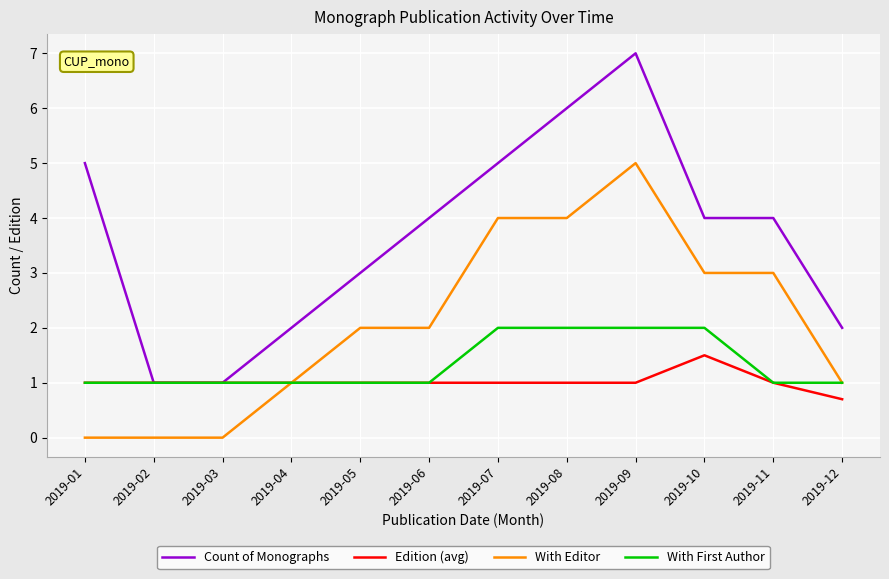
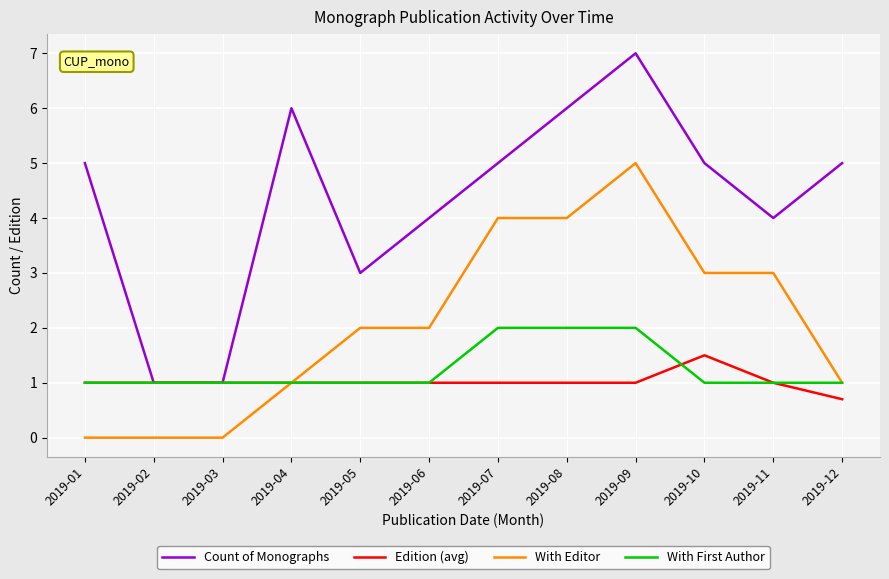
  {
    "Count of Monographs": {
      "2019-01": 5,
-     "2019-04": 2,
+     "2019-04": 6,
      "2019-05": 3,
      "2019-06": 4,
      "2019-07": 5,
      "2019-08": 6,
      "2019-09": 7,
-     "2019-10": 4,
+     "2019-10": 5,
      "2019-11": 4,
-     "2019-12": 2
+     "2019-12": 5
    },
    "Edition (avg)": {
      "2019-07": 1,
      "2019-08": 1,
      "2019-09": 1,
      "2019-10": 1.5,
      "2019-12": 0.7
    },
    "With Editor": {
      "2019-01": 0,
      "2019-02": 0,
      "2019-03": 0,
      "2019-05": 2,
      "2019-06": 2,
      "2019-07": 4,
      "2019-08": 4,
      "2019-09": 5,
      "2019-10": 3,
      "2019-11": 3
    },
    "With First Author": {
      "2019-07": 2,
      "2019-08": 2,
      "2019-09": 2,
-     "2019-10": 2
+     "2019-10": 1
    }
  }
